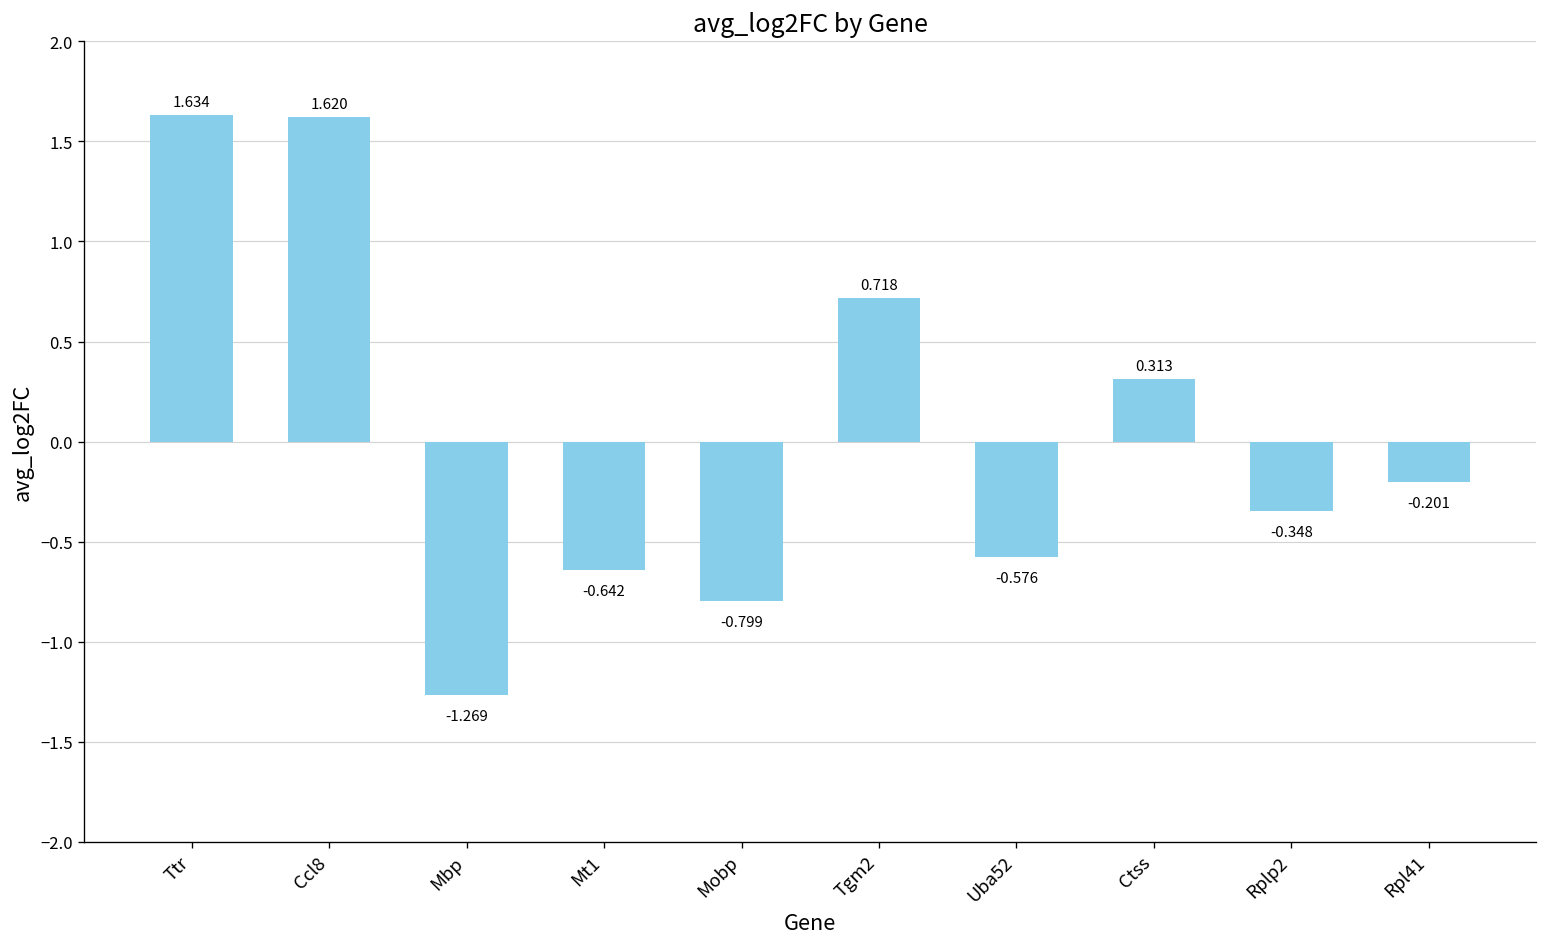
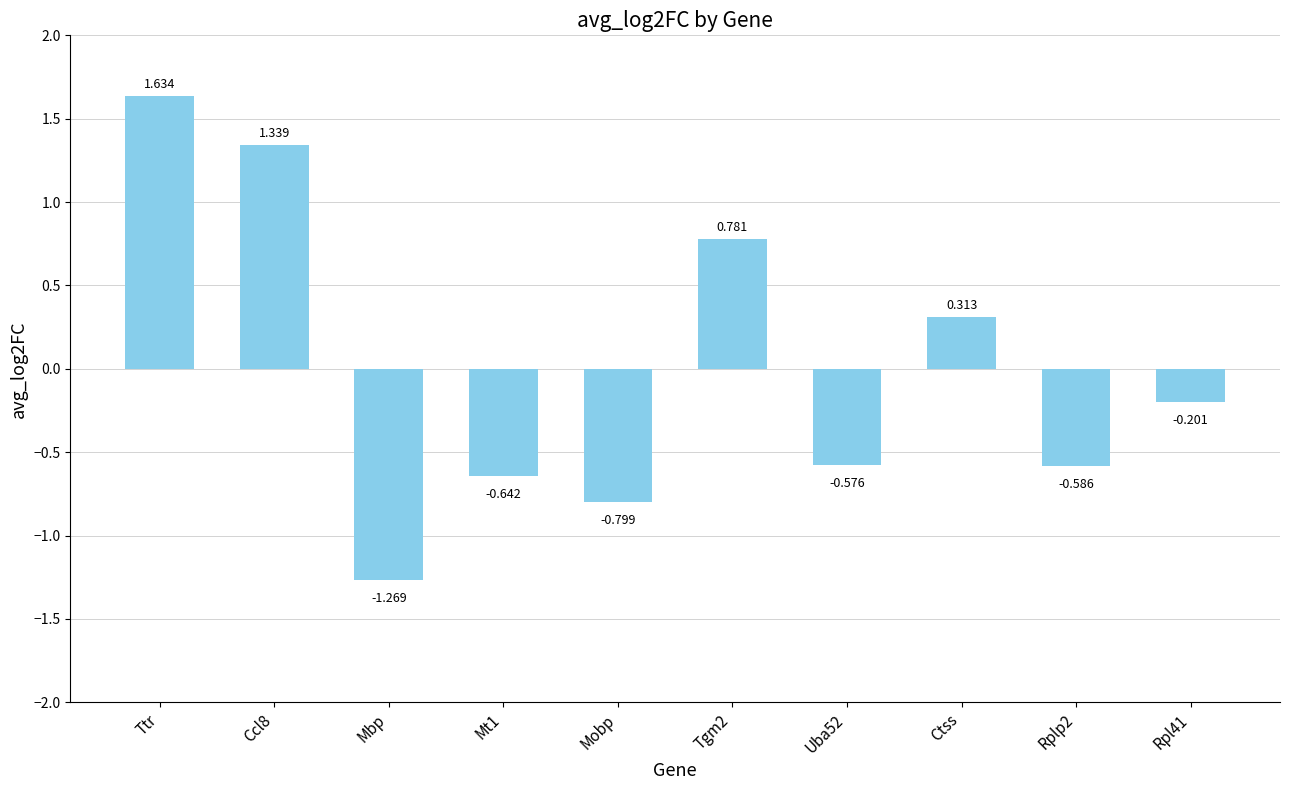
  {
    "Ttr": 1.634,
-   "Ccl8": 1.620,
+   "Ccl8": 1.339,
    "Mbp": -1.269,
    "Mt1": -0.642,
    "Mobp": -0.799,
-   "Tgm2": 0.718,
+   "Tgm2": 0.781,
    "Uba52": -0.576,
    "Ctss": 0.313,
-   "Rplp2": -0.348,
+   "Rplp2": -0.586,
    "Rpl41": -0.201
  }
